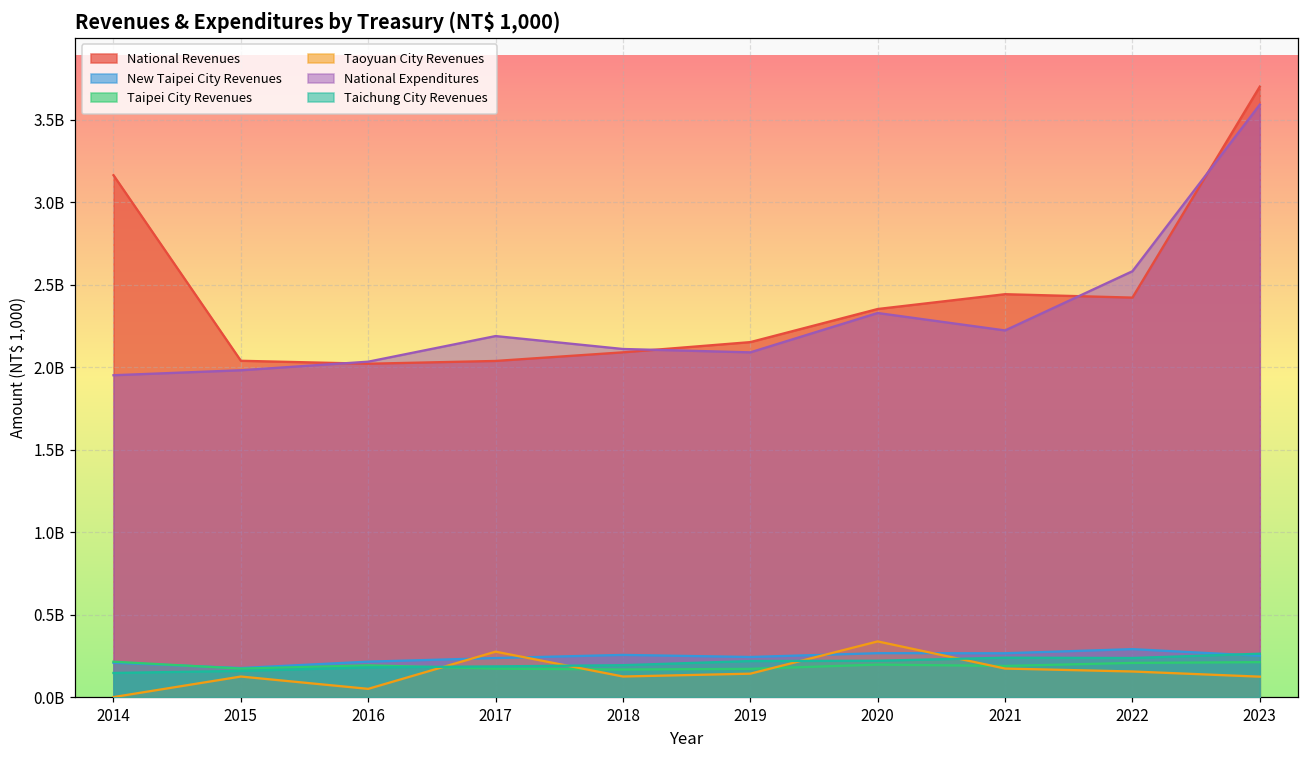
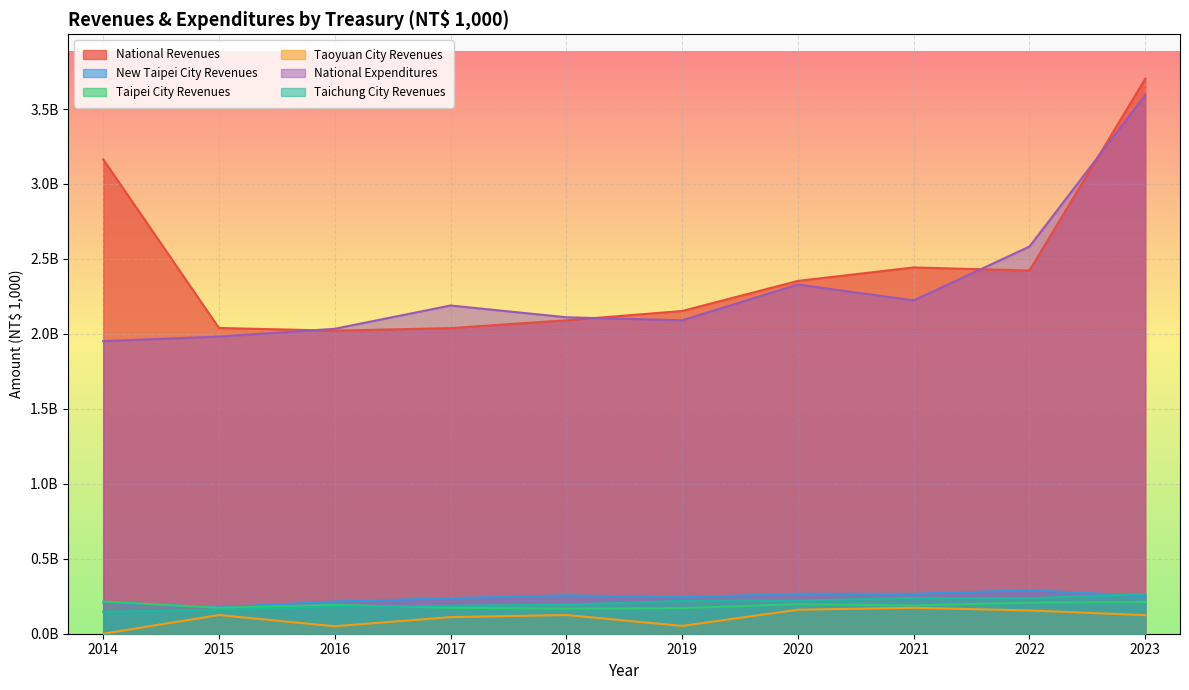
  {
    "National Revenues": {
      "2014": 3160000000,
      "2015": 2040000000,
      "2017": 2040000000,
      "2018": 2090000000,
      "2019": 2150000000,
      "2020": 2350000000,
      "2021": 2440000000,
      "2022": 2420000000,
      "2023": 3700000000
    },
    "New Taipei City Revenues": {
      "2016": 210000000,
      "2017": 240000000,
      "2018": 260000000,
      "2019": 240000000,
      "2020": 270000000,
      "2021": 270000000,
      "2022": 290000000
    },
    "Taoyuan City Revenues": {
      "2014": 0,
      "2015": 120000000,
      "2016": 50000000,
-     "2017": 280000000,
+     "2017": 110000000,
      "2018": 120000000,
-     "2019": 140000000,
-     "2020": 340000000,
+     "2019": 50000000,
+     "2020": 160000000,
      "2022": 160000000,
      "2023": 120000000
    },
    "National Expenditures": {
      "2014": 1950000000,
      "2015": 1980000000,
      "2017": 2190000000,
      "2018": 2110000000,
      "2019": 2090000000,
      "2020": 2330000000,
      "2021": 2220000000,
      "2022": 2580000000,
      "2023": 3590000000
    }
  }
